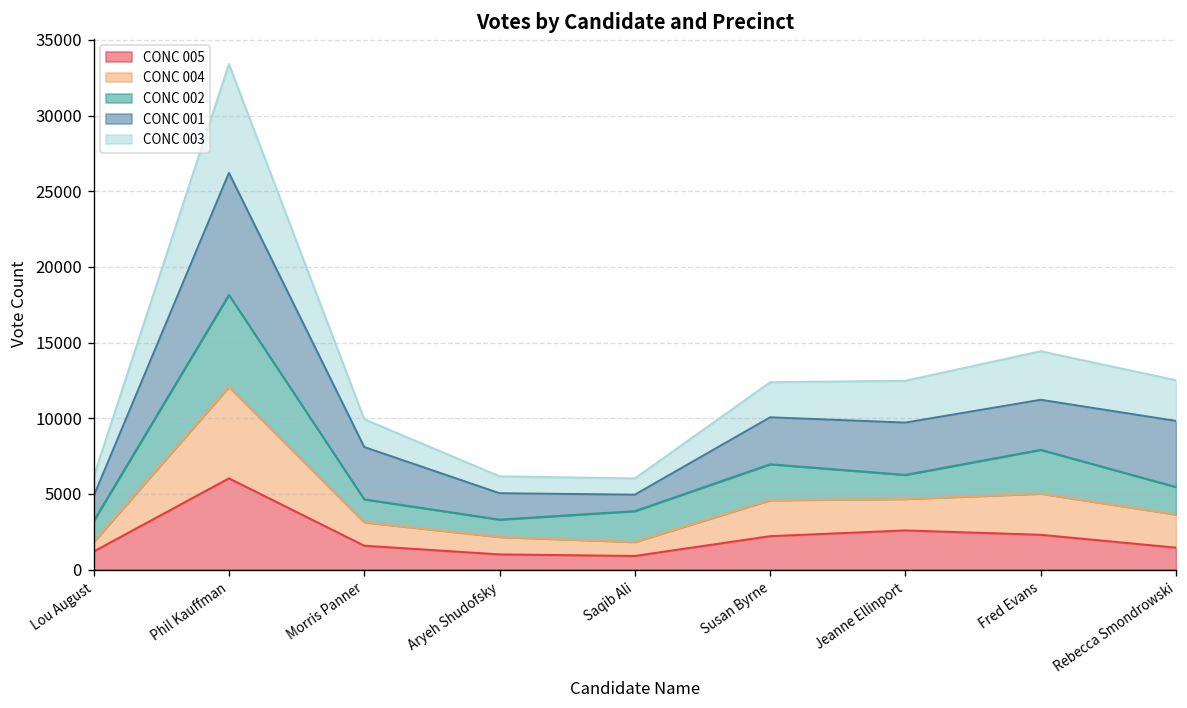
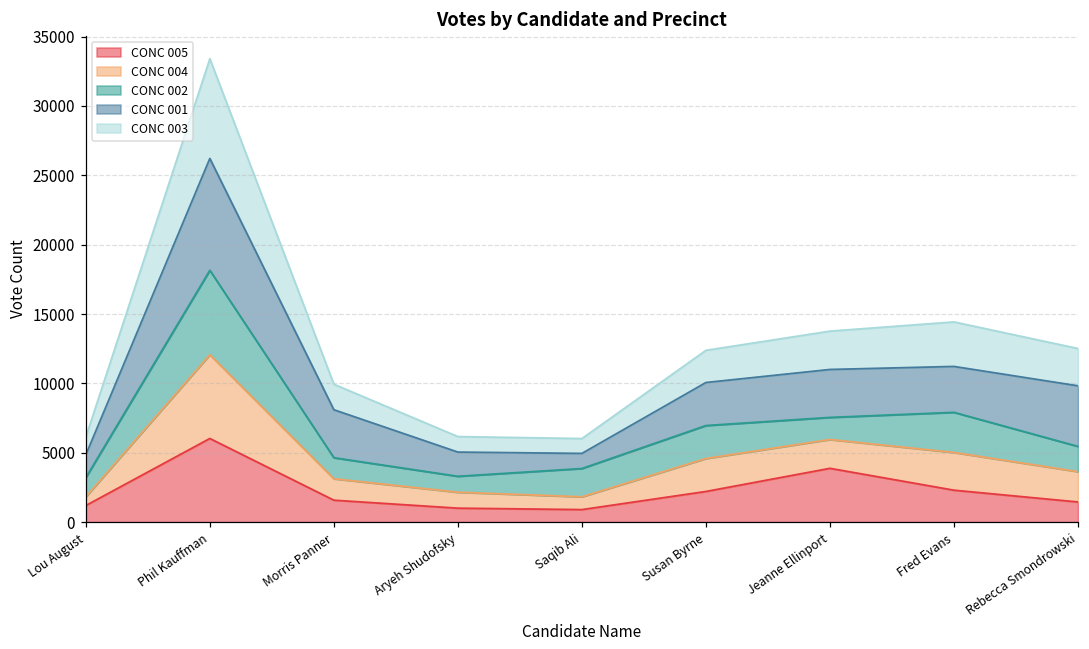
  {
    "CONC 005": {
      "Lou August": 1200,
      "Phil Kauffman": 6000,
      "Morris Panner": 1600,
      "Aryeh Shudofsky": 1000,
      "Saqib Ali": 900,
      "Susan Byrne": 2200,
-     "Jeanne Ellinport": 2600,
+     "Jeanne Ellinport": 3900,
      "Fred Evans": 2300,
      "Rebecca Smondrowski": 1400
    },
    "CONC 004": {
      "Lou August": 600,
      "Phil Kauffman": 6000,
      "Morris Panner": 1500,
      "Aryeh Shudofsky": 1200,
      "Saqib Ali": 900,
      "Susan Byrne": 2400,
      "Jeanne Ellinport": 2100,
      "Fred Evans": 2700,
      "Rebecca Smondrowski": 2200
    },
    "CONC 003": {
      "Lou August": 1300,
      "Phil Kauffman": 7200,
      "Morris Panner": 1800,
      "Aryeh Shudofsky": 1100,
      "Saqib Ali": 1100,
      "Susan Byrne": 2300,
      "Jeanne Ellinport": 2800,
      "Fred Evans": 3200,
      "Rebecca Smondrowski": 2700
    }
  }
